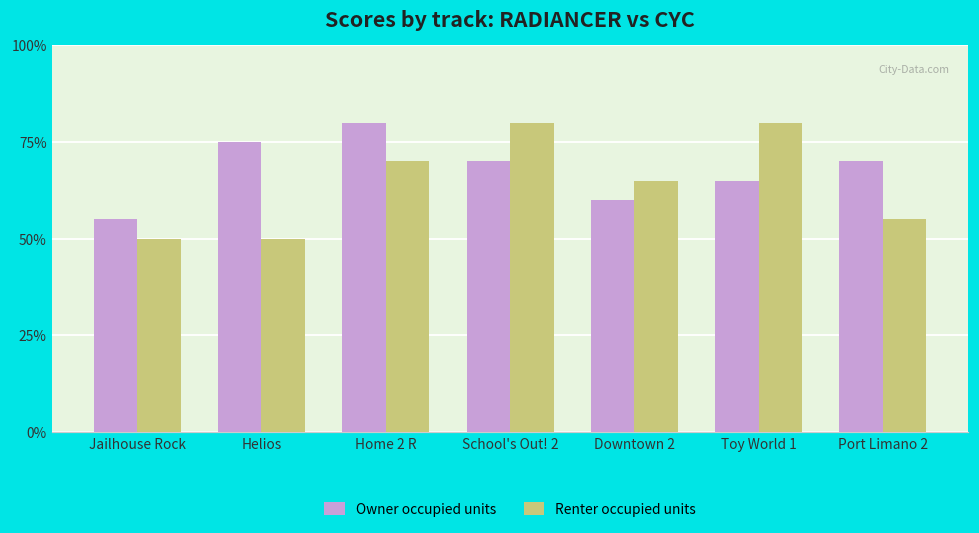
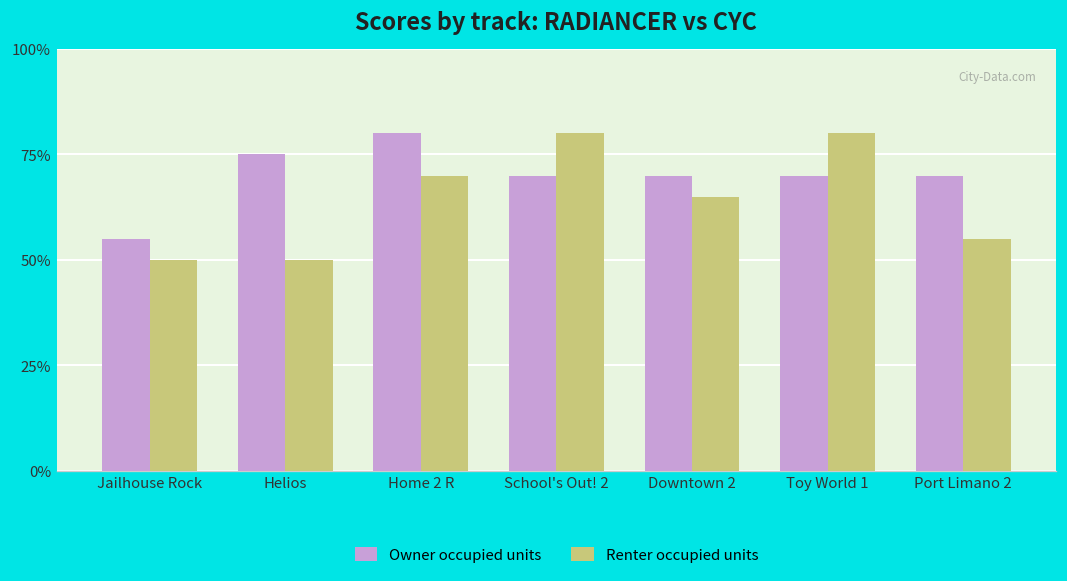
  {
    "Owner occupied units": {
      "Jailhouse Rock": "55%",
      "Helios": "75%",
      "Home 2 R": "80%",
      "School's Out! 2": "70%",
-     "Downtown 2": "60%",
-     "Toy World 1": "65%",
+     "Downtown 2": "70%",
+     "Toy World 1": "70%",
      "Port Limano 2": "70%"
    },
    "Renter occupied units": {
      "Jailhouse Rock": "50%",
      "Helios": "50%",
      "Home 2 R": "70%",
      "School's Out! 2": "80%",
      "Downtown 2": "65%",
      "Toy World 1": "80%",
      "Port Limano 2": "55%"
    }
  }
